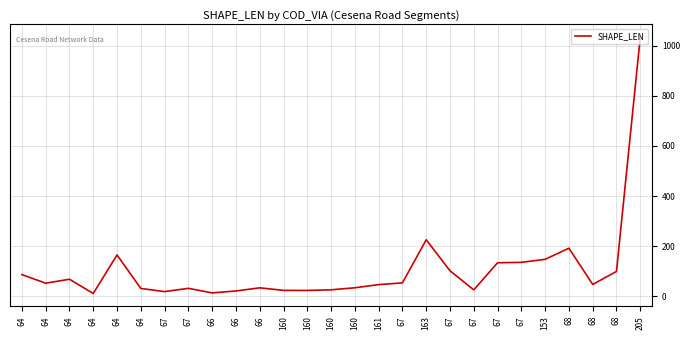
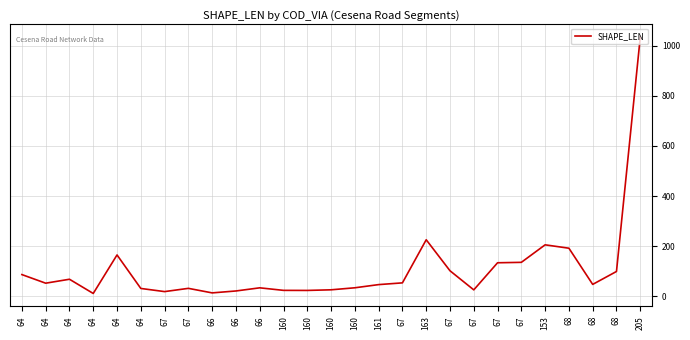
  {
    "161": 50,
    "163": 230,
-   "153": 150
+   "153": 210
  }
